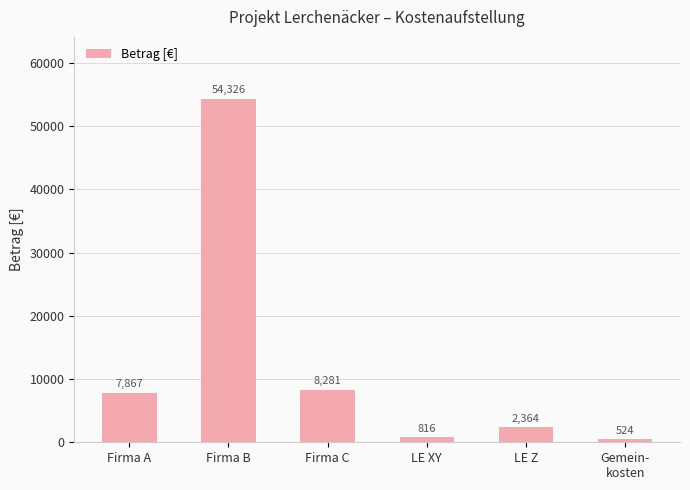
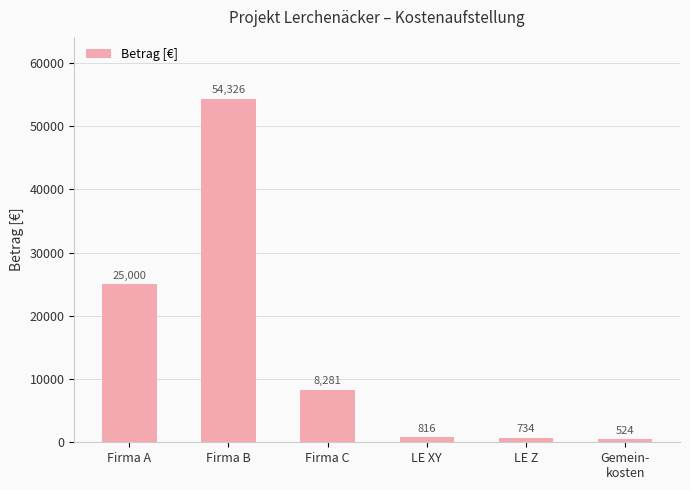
  {
-   "Firma A": "7,867",
+   "Firma A": "25,000",
    "Firma B": "54,326",
    "Firma C": "8,281",
    "LE XY": "816",
-   "LE Z": "2,364",
+   "LE Z": "734",
    "Gemein- kosten": "524"
  }
